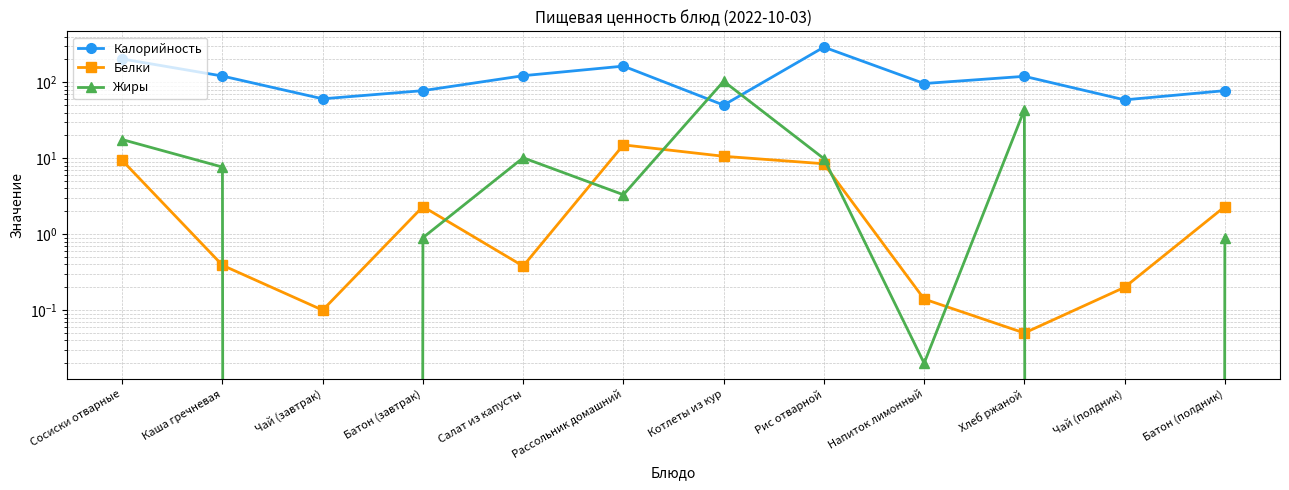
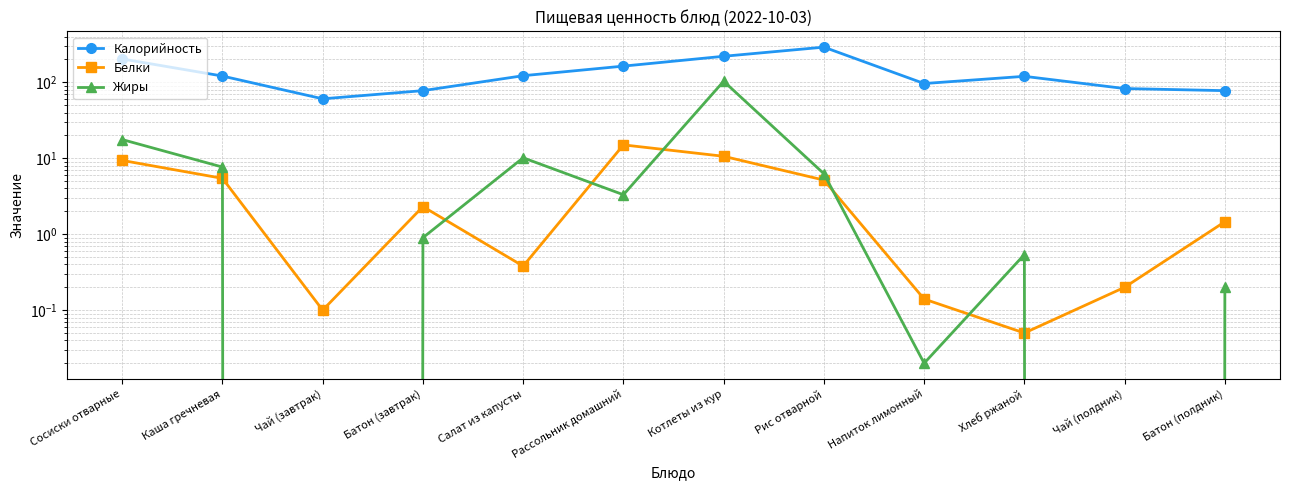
  {
    "Калорийность": {
      "Каша гречневая": 120,
      "Чай (завтрак)": 60,
      "Батон (завтрак)": 80,
      "Салат из капусты": 120,
      "Рассольник домашний": 160,
-     "Котлеты из кур": 50,
+     "Котлеты из кур": 220,
      "Рис отварной": 290,
      "Напиток лимонный": 100,
      "Хлеб ржаной": 120,
-     "Чай (полдник)": 60,
+     "Чай (полдник)": 80,
      "Батон (полдник)": 80
    },
    "Белки": {
      "Сосиски отварные": 9,
-     "Каша гречневая": 0.4,
+     "Каша гречневая": 5,
      "Чай (завтрак)": 0.1,
      "Батон (завтрак)": 2.3,
      "Салат из капусты": 0.4,
      "Рассольник домашний": 15,
      "Котлеты из кур": 11,
-     "Рис отварной": 8,
+     "Рис отварной": 5,
      "Напиток лимонный": 0.14,
      "Хлеб ржаной": 0.05,
      "Чай (полдник)": 0.2,
-     "Батон (полдник)": 2.3
+     "Батон (полдник)": 1.5
    },
    "Жиры": {
      "Сосиски отварные": 18,
      "Каша гречневая": 8,
      "Батон (завтрак)": 0.9,
      "Салат из капусты": 10,
      "Рассольник домашний": 3,
      "Котлеты из кур": 100,
-     "Рис отварной": 10,
+     "Рис отварной": 6,
      "Напиток лимонный": 0.020,
-     "Хлеб ржаной": 40,
-     "Батон (полдник)": 0.9
+     "Хлеб ржаной": 0.5,
+     "Батон (полдник)": 0.2
    }
  }
